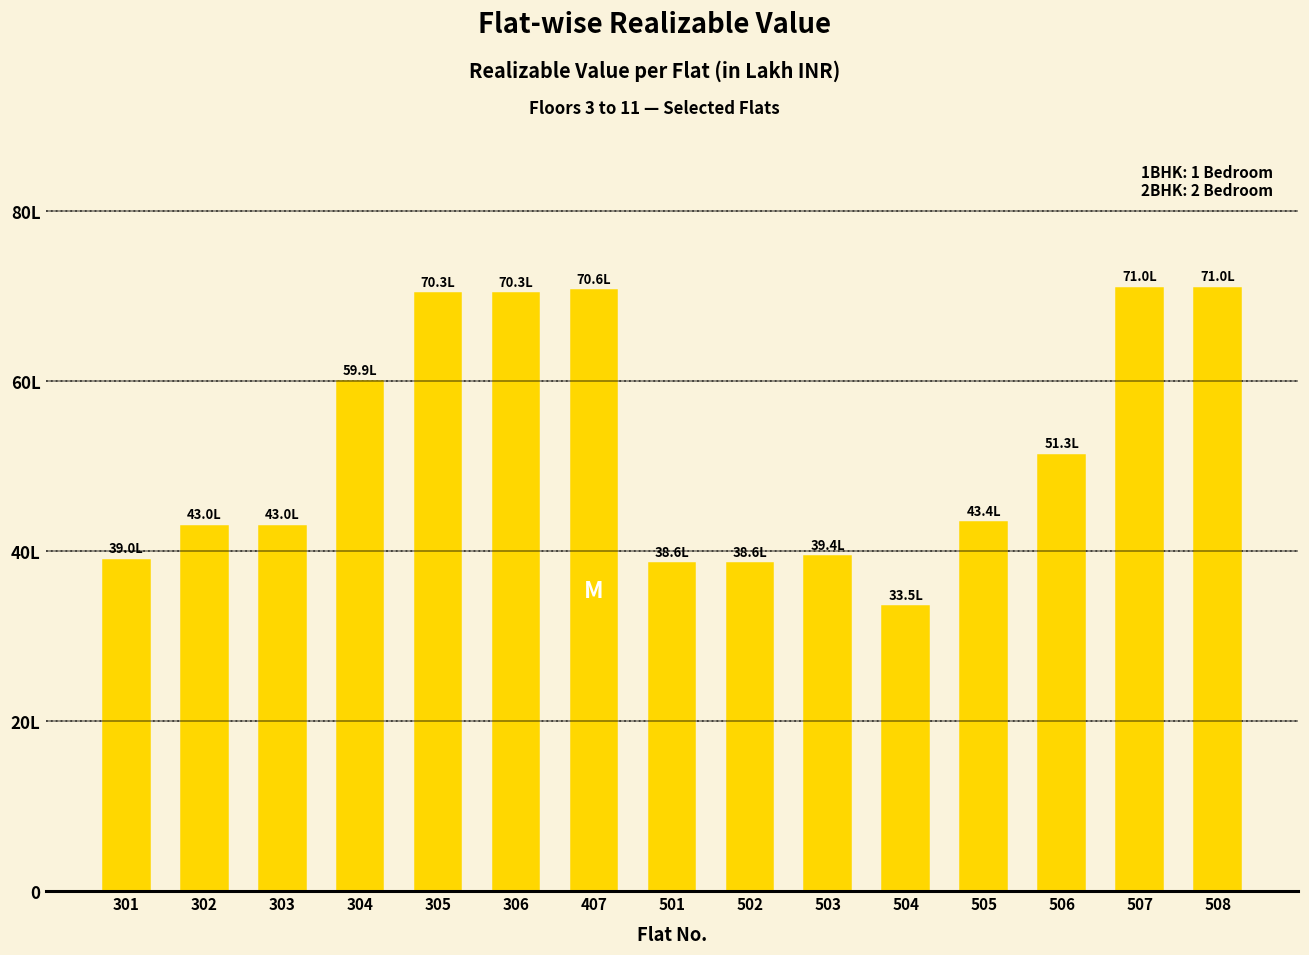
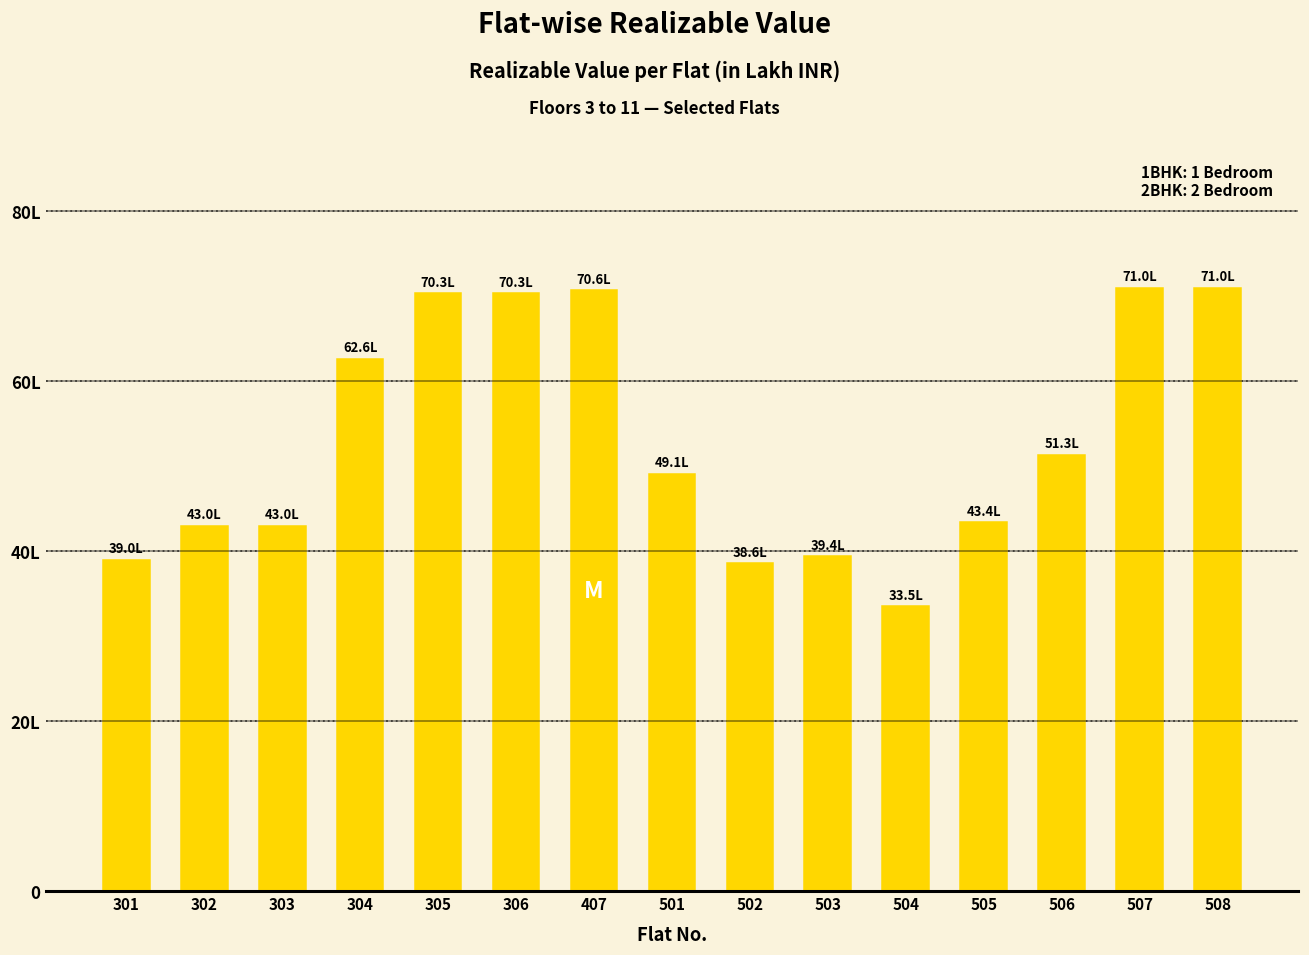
  {
    "301": "39.0L",
    "302": "43.0L",
    "303": "43.0L",
-   "304": "59.9L",
+   "304": "62.6L",
    "305": "70.3L",
    "306": "70.3L",
    "407": "70.6L",
-   "501": "38.6L",
+   "501": "49.1L",
    "502": "38.6L",
    "503": "39.4L",
    "504": "33.5L",
    "505": "43.4L",
    "506": "51.3L",
    "507": "71.0L",
    "508": "71.0L"
  }
